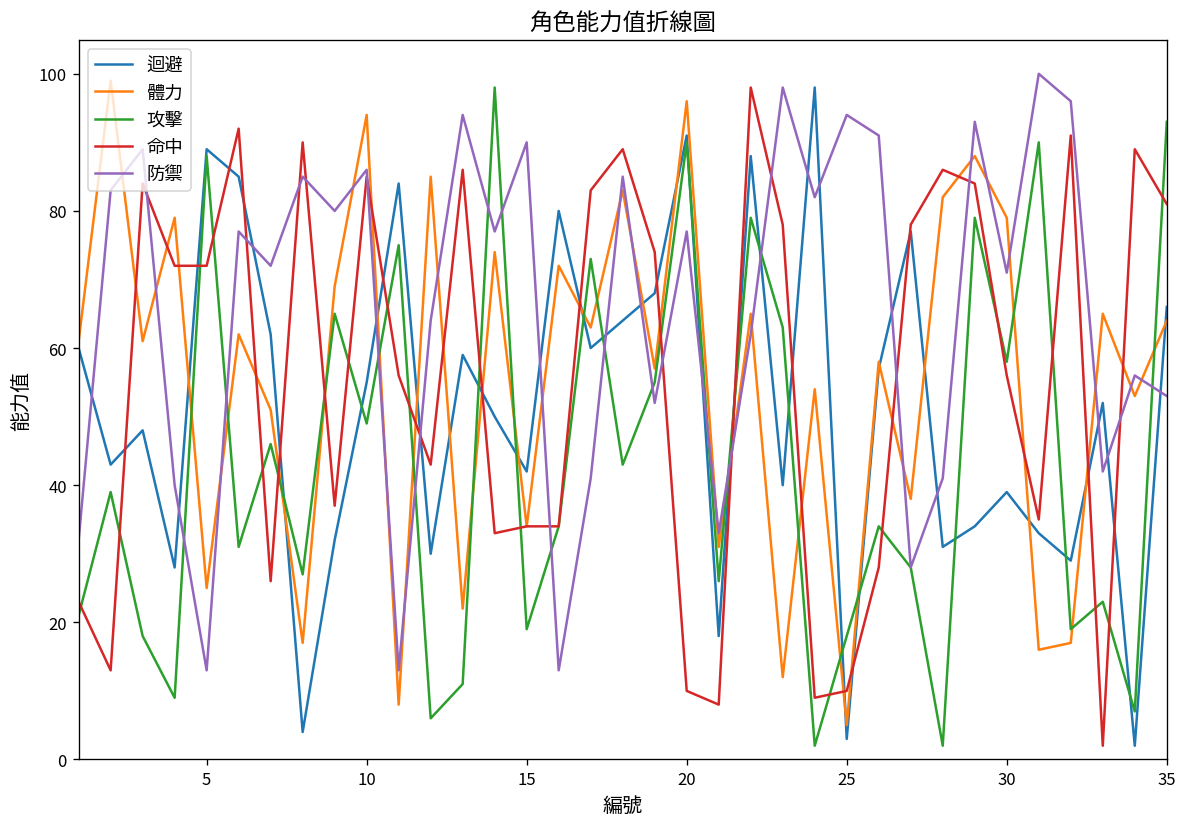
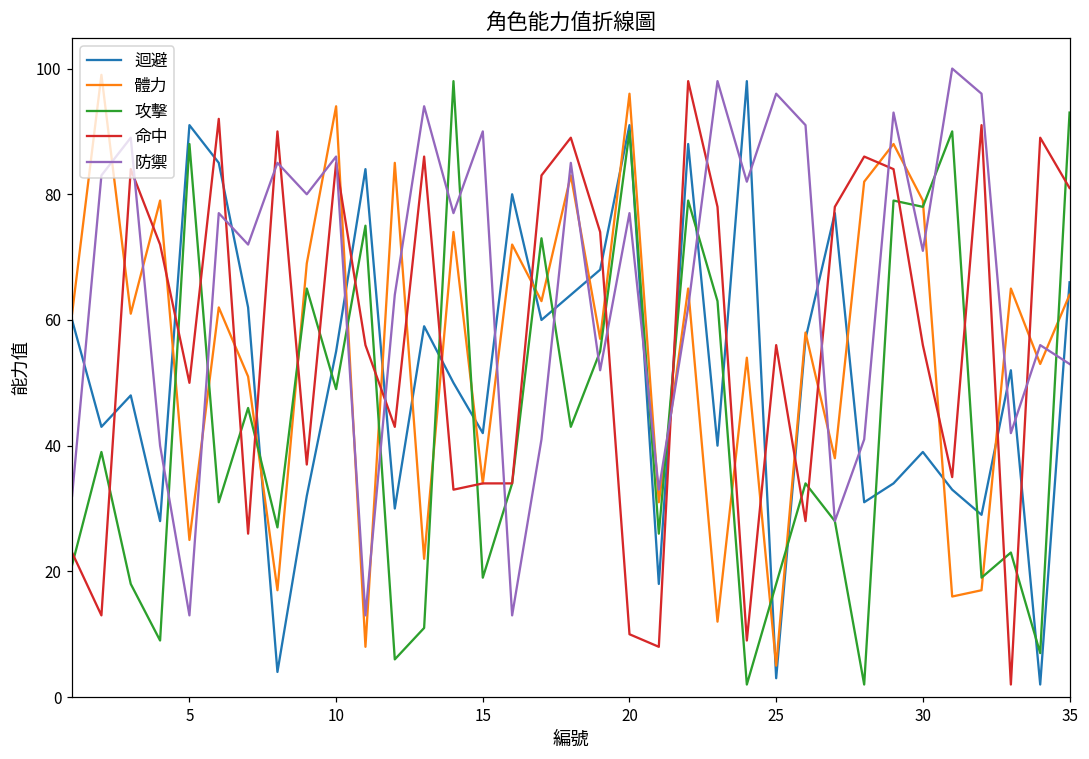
  {
    "迴避": {
-     "5": 89,
+     "5": 91,
      "10": 55,
      "15": 42,
      "20": 91,
      "25": 3,
      "30": 39,
      "35": 66
    },
    "體力": {
      "5": 25,
      "10": 94,
      "20": 96,
      "25": 5,
      "30": 79,
      "35": 64
    },
    "攻擊": {
      "5": 88,
      "10": 49,
      "15": 19,
      "20": 90,
      "25": 18,
-     "30": 58,
+     "30": 78,
      "35": 93
    },
    "命中": {
-     "5": 72,
+     "5": 50,
      "10": 85,
      "20": 10,
-     "25": 10,
+     "25": 56,
      "30": 56,
      "35": 81
    },
    "防禦": {
      "5": 13,
      "10": 86,
      "15": 90,
      "20": 77,
-     "25": 94,
+     "25": 96,
      "30": 71,
      "35": 53
    }
  }
